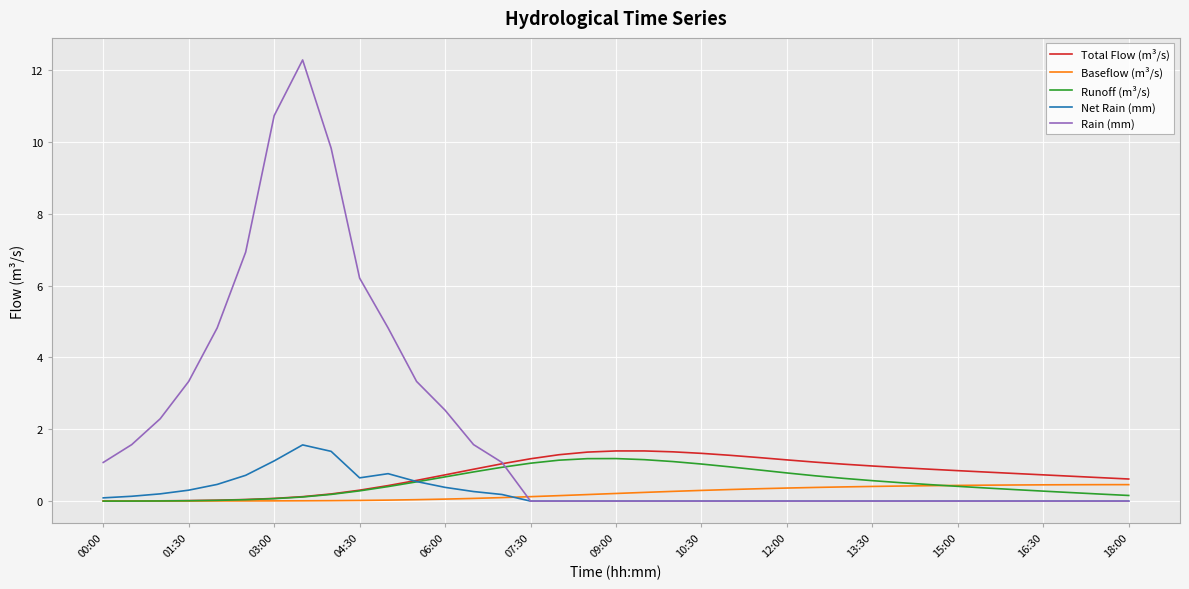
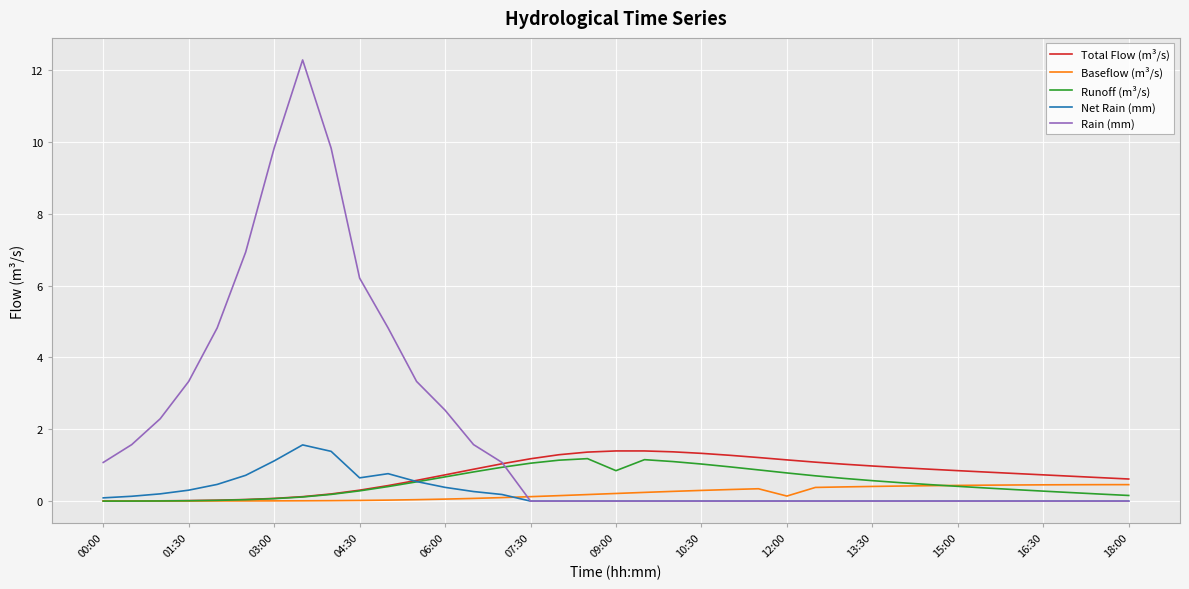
  {
    "Total Flow (m³/s)": {
      "07:30": 1.2,
      "09:00": 1.4,
      "10:30": 1.3,
      "12:00": 1.1,
      "13:30": 1.0,
      "15:00": 0.8,
      "16:30": 0.7,
      "18:00": 0.6
    },
    "Baseflow (m³/s)": {
      "04:30": 0.0,
      "06:00": 0.1,
      "07:30": 0.1,
      "09:00": 0.2,
      "10:30": 0.3,
-     "12:00": 0.4,
+     "12:00": 0.1,
      "13:30": 0.4,
      "16:30": 0.5,
      "18:00": 0.5
    },
    "Runoff (m³/s)": {
      "07:30": 1.1,
-     "09:00": 1.2,
+     "09:00": 0.8,
      "10:30": 1.0,
      "12:00": 0.8,
      "13:30": 0.6,
      "16:30": 0.3,
      "18:00": 0.2
    },
    "Net Rain (mm)": {
      "00:00": 0.1,
      "01:30": 0.3,
      "03:00": 1.1,
      "04:30": 0.6,
      "06:00": 0.4
    },
    "Rain (mm)": {
      "00:00": 1.1,
      "01:30": 3.3,
-     "03:00": 10.7,
+     "03:00": 9.8,
      "04:30": 6.2,
      "06:00": 2.5
    }
  }
